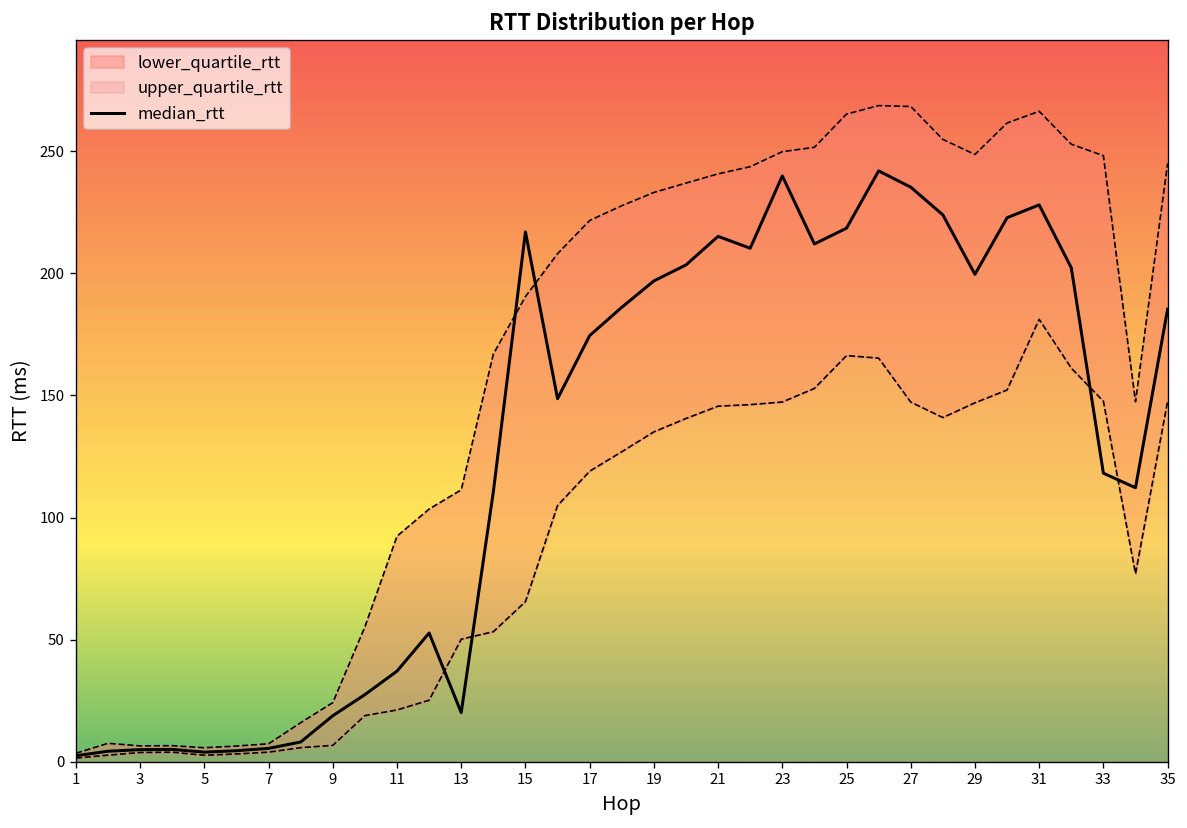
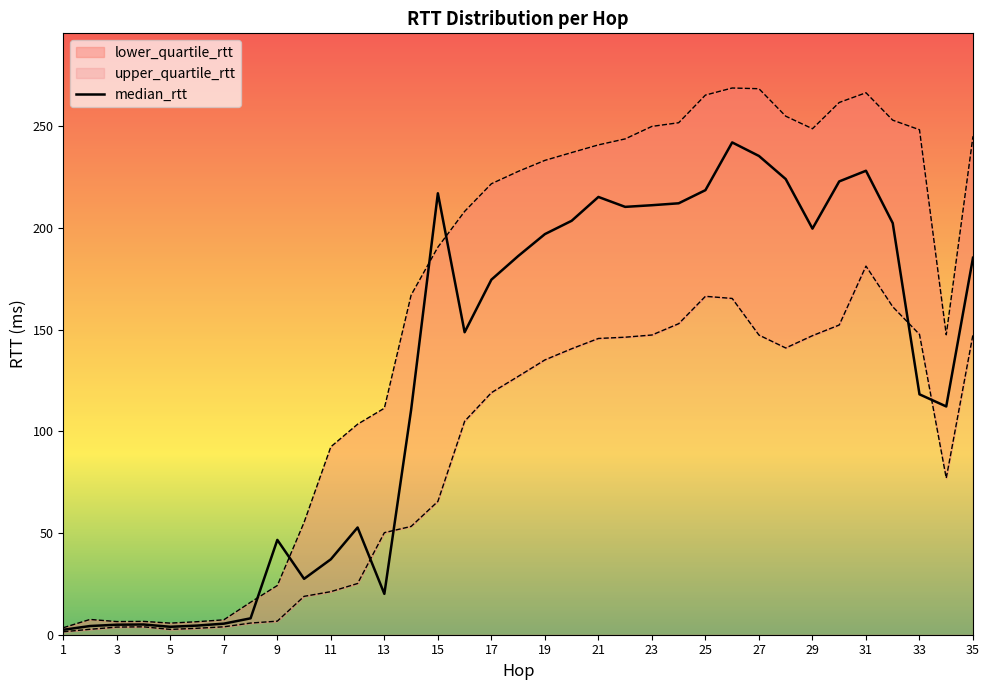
  {
    "median_rtt": {
      "5": 4,
      "7": 5,
-     "9": 19,
+     "9": 47,
      "11": 37,
      "13": 20,
      "15": 217,
      "17": 175,
      "19": 197,
      "21": 215,
-     "23": 240,
+     "23": 211,
      "25": 219,
      "27": 235,
      "29": 200,
      "31": 228,
      "33": 118,
      "35": 185
    }
  }
